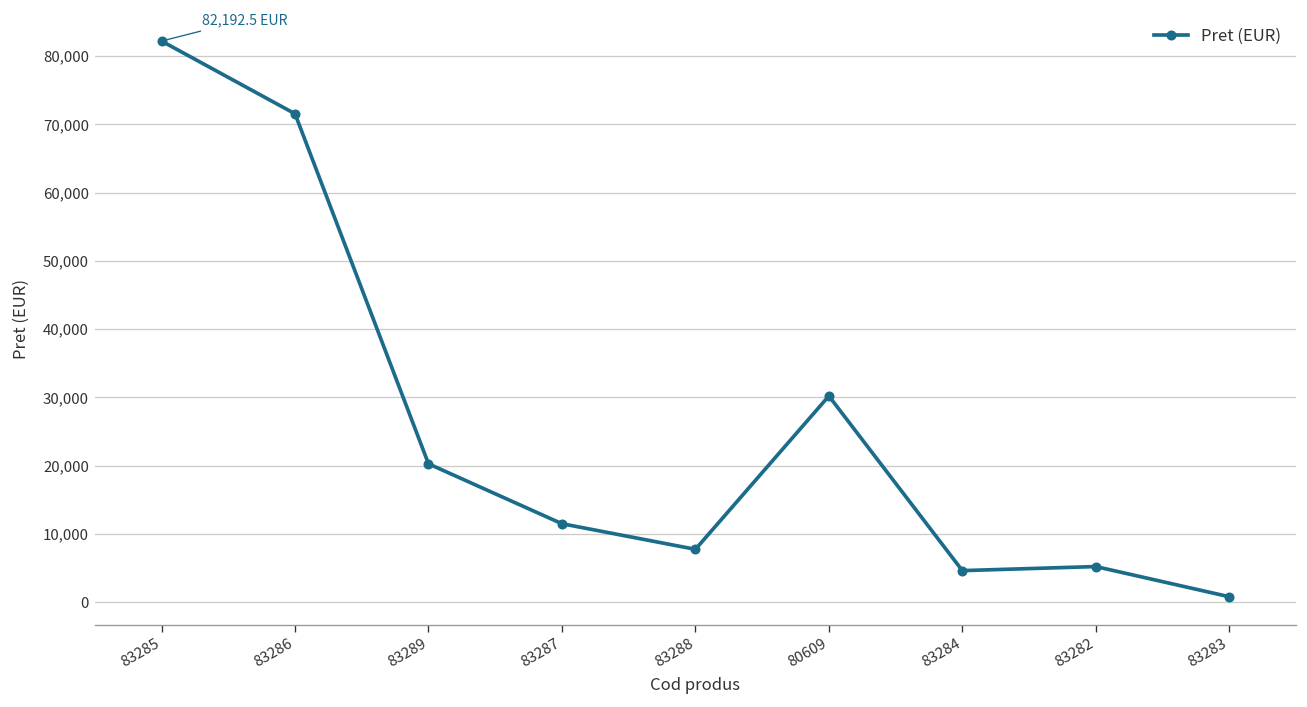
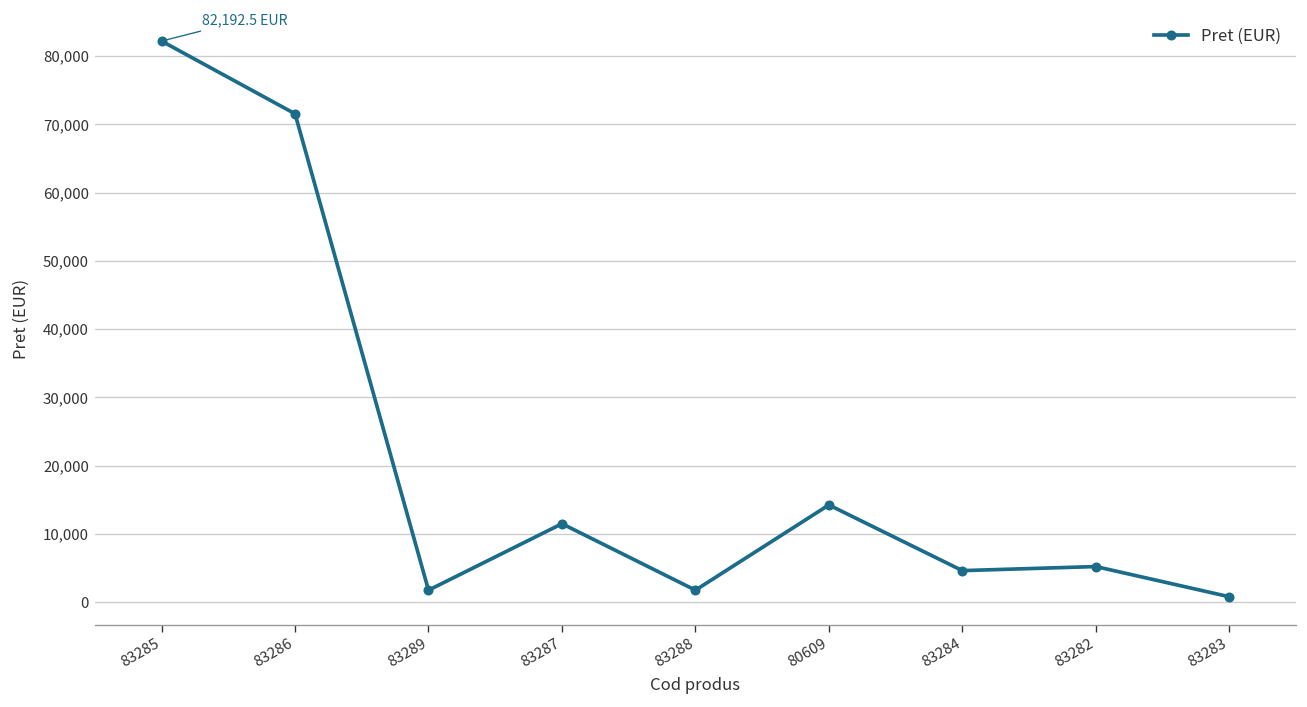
  {
    "83286": "72,000",
-   "83289": "20,000",
+   "83289": "2,000",
    "83287": "12,000",
-   "83288": "8,000",
-   "80609": "30,000",
+   "83288": "2,000",
+   "80609": "14,000",
    "83284": "5,000",
    "83282": "5,000",
    "83283": "1,000"
  }
